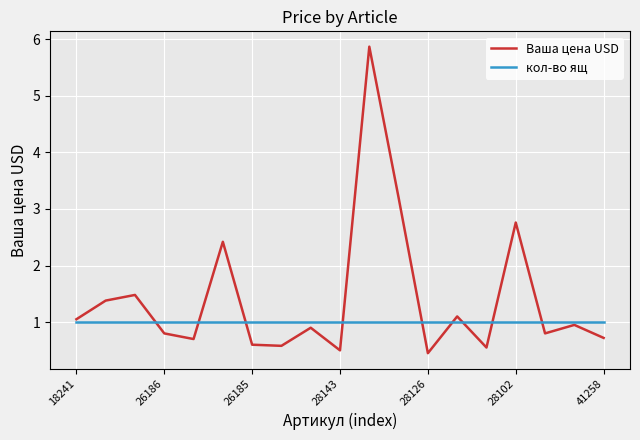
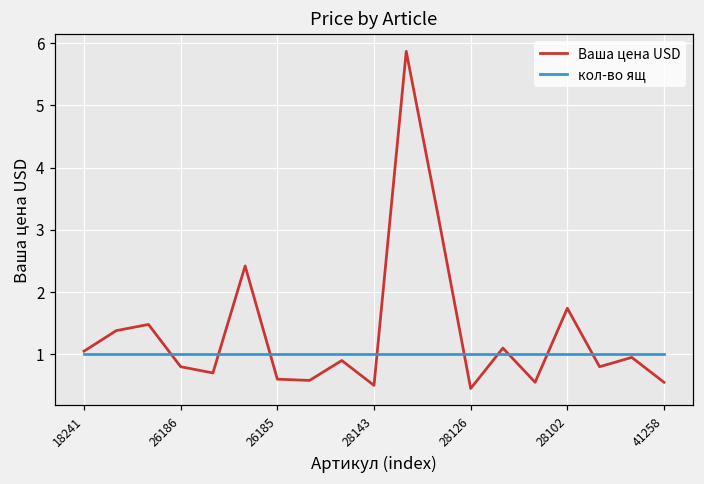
  {
    "Ваша цена USD": {
      "18241": 1.1,
      "26186": 0.8,
      "26185": 0.6,
      "28143": 0.5,
      "28126": 0.5,
-     "28102": 2.8,
-     "41258": 0.7
+     "28102": 1.7,
+     "41258": 0.6
    },
    "кол-во ящ": {
      "18241": 1.0,
      "26186": 1.0,
      "26185": 1.0,
      "28143": 1.0,
      "28126": 1.0,
      "28102": 1.0,
      "41258": 1.0
    }
  }
